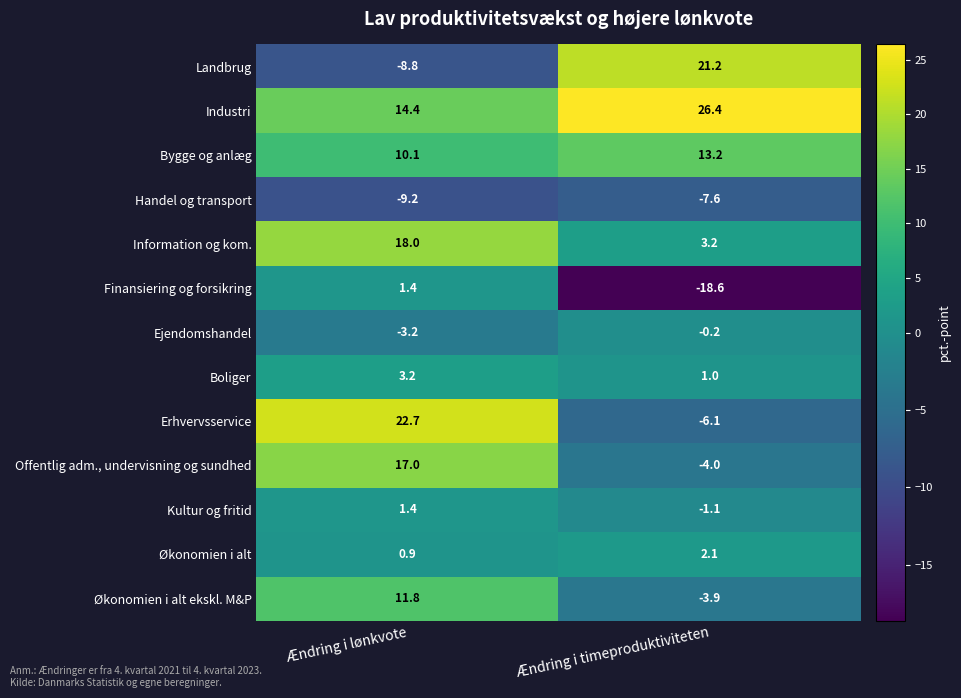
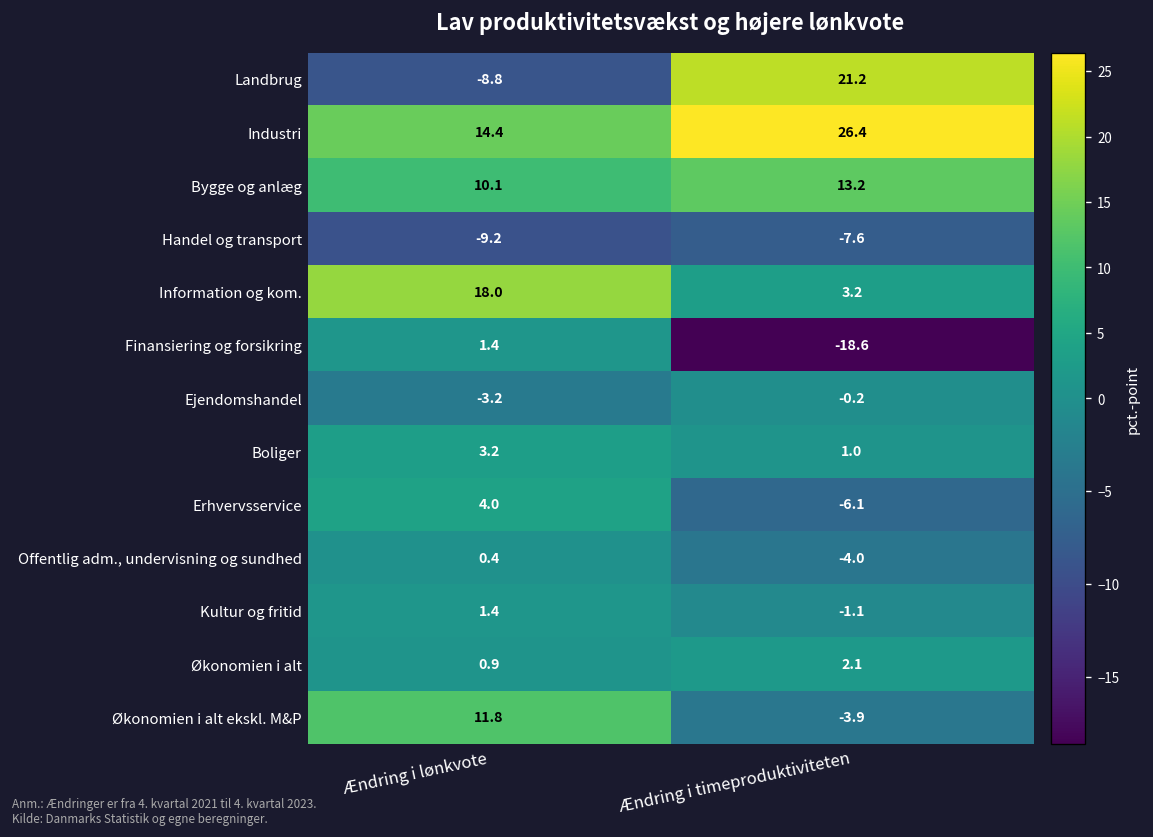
  {
    "Landbrug": {
      "Ændring i lønkvote": -8.8,
      "Ændring i timeproduktiviteten": 21.2
    },
    "Industri": {
      "Ændring i lønkvote": 14.4,
      "Ændring i timeproduktiviteten": 26.4
    },
    "Bygge og anlæg": {
      "Ændring i lønkvote": 10.1,
      "Ændring i timeproduktiviteten": 13.2
    },
    "Handel og transport": {
      "Ændring i lønkvote": -9.2,
      "Ændring i timeproduktiviteten": -7.6
    },
    "Information og kom.": {
      "Ændring i lønkvote": 18.0,
      "Ændring i timeproduktiviteten": 3.2
    },
    "Finansiering og forsikring": {
      "Ændring i lønkvote": 1.4,
      "Ændring i timeproduktiviteten": -18.6
    },
    "Ejendomshandel": {
      "Ændring i lønkvote": -3.2,
      "Ændring i timeproduktiviteten": -0.2
    },
    "Boliger": {
      "Ændring i lønkvote": 3.2,
      "Ændring i timeproduktiviteten": 1.0
    },
    "Erhvervsservice": {
-     "Ændring i lønkvote": 22.7,
+     "Ændring i lønkvote": 4.0,
      "Ændring i timeproduktiviteten": -6.1
    },
    "Offentlig adm., undervisning og sundhed": {
-     "Ændring i lønkvote": 17.0,
+     "Ændring i lønkvote": 0.4,
      "Ændring i timeproduktiviteten": -4.0
    },
    "Kultur og fritid": {
      "Ændring i lønkvote": 1.4,
      "Ændring i timeproduktiviteten": -1.1
    },
    "Økonomien i alt": {
      "Ændring i lønkvote": 0.9,
      "Ændring i timeproduktiviteten": 2.1
    },
    "Økonomien i alt ekskl. M&P": {
      "Ændring i lønkvote": 11.8,
      "Ændring i timeproduktiviteten": -3.9
    }
  }
